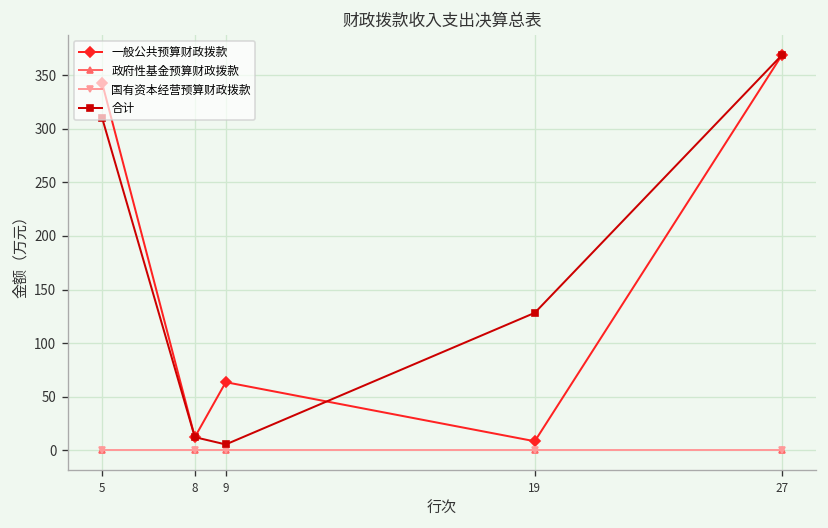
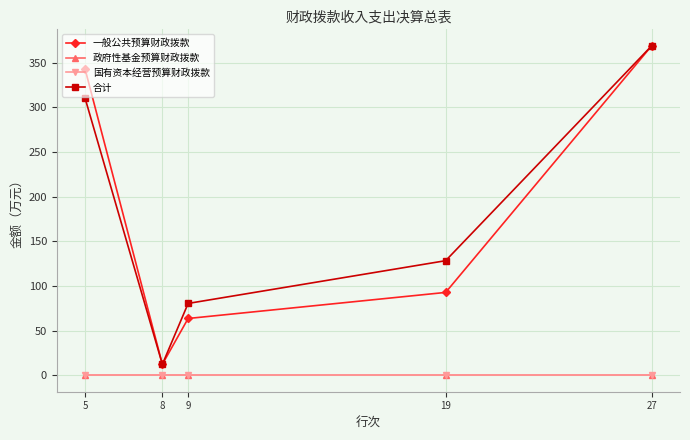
  {
    "一般公共预算财政拨款": {
      "9": 60,
-     "19": 10
+     "19": 90
    },
    "国有资本经营预算财政拨款": {
      "5": 0,
      "8": 0,
      "9": 0,
      "19": 0,
      "27": 0
    },
    "合计": {
      "5": 310,
-     "9": 10,
+     "9": 80,
      "19": 130
    }
  }
